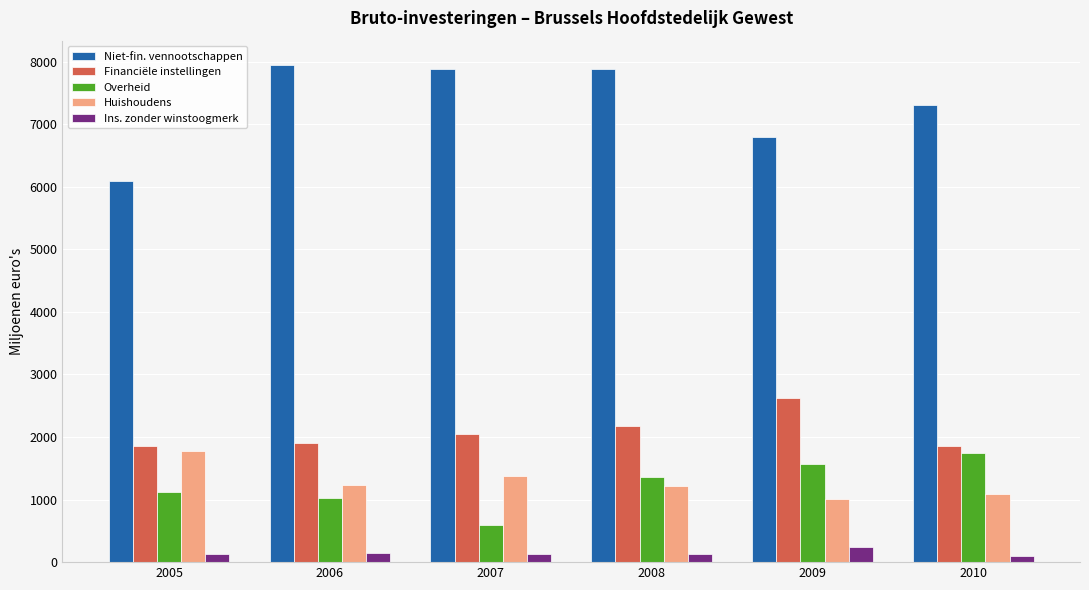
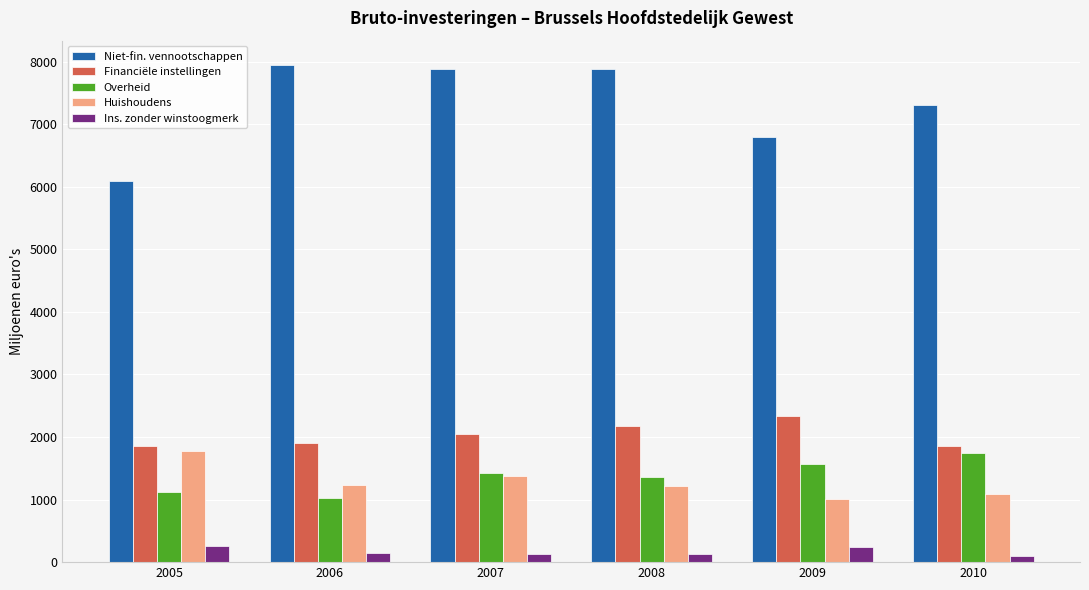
  {
    "Niet-fin. vennootschappen": {
      "2005": 6100,
      "2006": 7900,
      "2007": 7900,
      "2008": 7900,
      "2009": 6800,
      "2010": 7300
    },
    "Financiële instellingen": {
      "2005": 1900,
      "2006": 1900,
      "2007": 2000,
      "2008": 2200,
-     "2009": 2600,
+     "2009": 2300,
      "2010": 1900
    },
    "Overheid": {
      "2005": 1100,
      "2006": 1000,
-     "2007": 600,
+     "2007": 1400,
      "2008": 1400,
      "2009": 1600,
      "2010": 1800
    },
    "Huishoudens": {
      "2005": 1800,
      "2006": 1200,
      "2007": 1400,
      "2008": 1200,
      "2009": 1000,
      "2010": 1100
    },
    "Ins. zonder winstoogmerk": {
-     "2005": 100,
+     "2005": 300,
      "2006": 100,
      "2007": 100,
      "2008": 100,
      "2009": 200,
      "2010": 100
    }
  }
